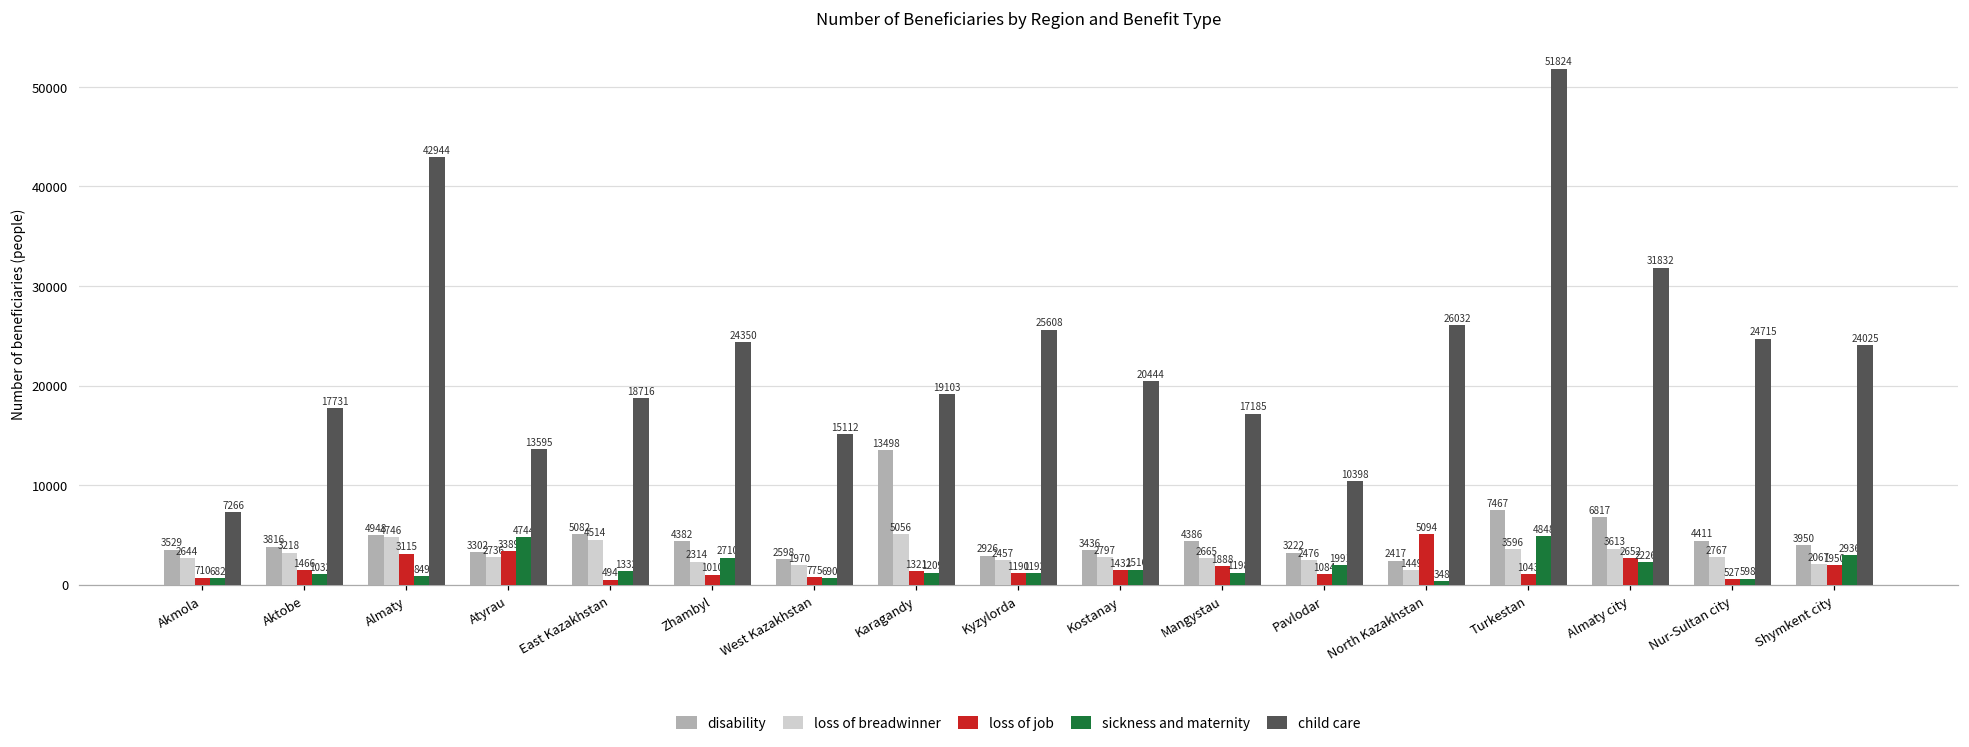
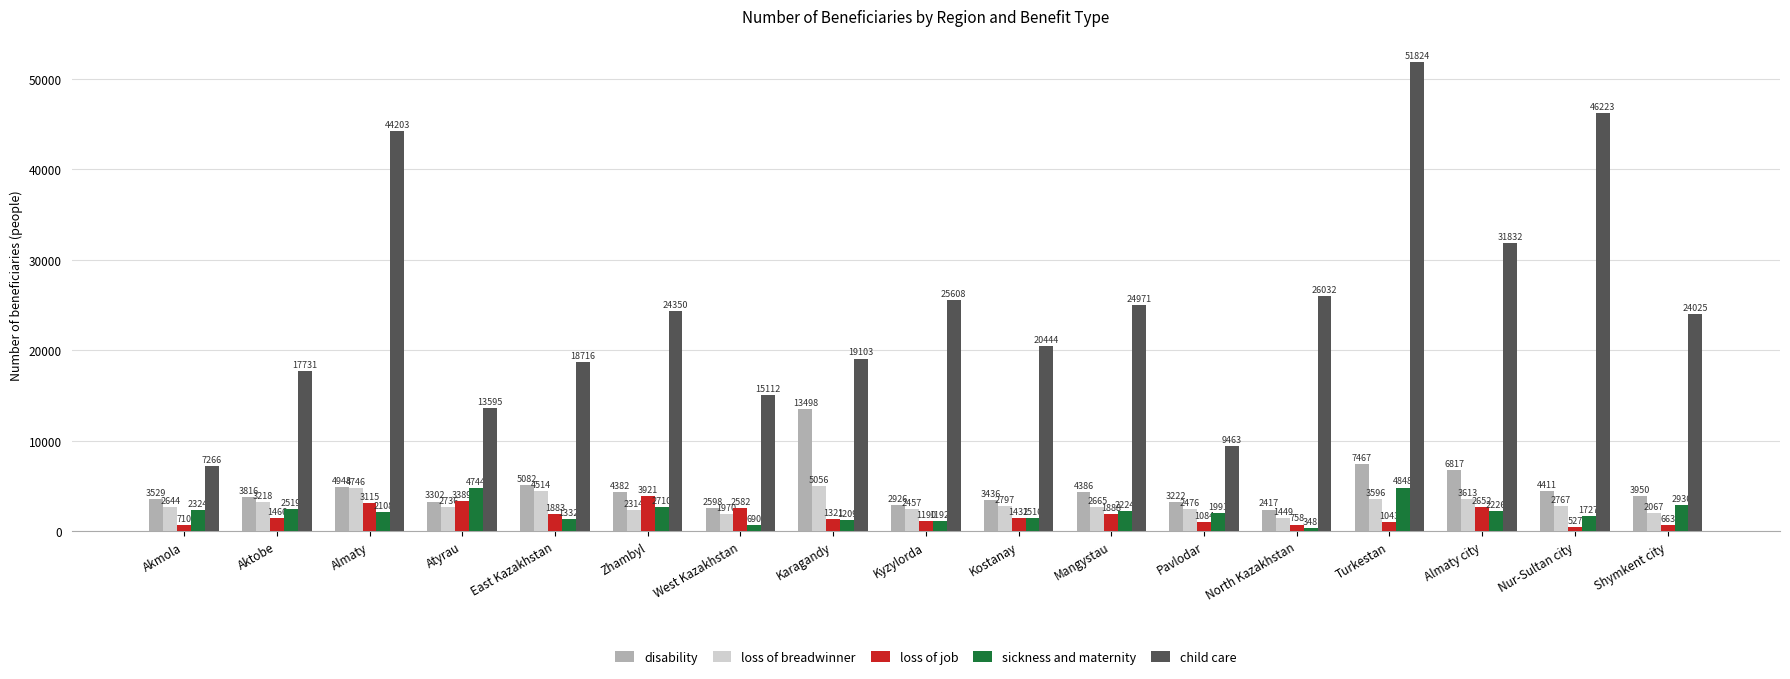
  {
    "loss of job": {
      "Akmola": 710,
      "Almaty": 3115,
      "Atyrau": 3389,
-     "East Kazakhstan": 494,
-     "Zhambyl": 1010,
-     "West Kazakhstan": 775,
+     "East Kazakhstan": 1883,
+     "Zhambyl": 3921,
+     "West Kazakhstan": 2582,
      "Mangystau": 1888,
      "Pavlodar": 1084,
-     "North Kazakhstan": 5094,
+     "North Kazakhstan": 758,
      "Turkestan": 1043,
      "Nur-Sultan city": 527,
-     "Shymkent city": 1950
+     "Shymkent city": 663
    },
    "sickness and maternity": {
-     "Akmola": 682,
-     "Aktobe": 1032,
-     "Almaty": 849,
+     "Akmola": 2324,
+     "Aktobe": 2519,
+     "Almaty": 2108,
      "Atyrau": 4744,
      "East Kazakhstan": 1332,
      "Zhambyl": 2710,
      "West Kazakhstan": 690,
-     "Mangystau": 1198,
+     "Mangystau": 2224,
      "Pavlodar": 1991,
      "North Kazakhstan": 348,
      "Turkestan": 4848,
-     "Nur-Sultan city": 598,
+     "Nur-Sultan city": 1727,
      "Shymkent city": 2936
    },
    "child care": {
      "Akmola": 7266,
      "Aktobe": 17731,
-     "Almaty": 42944,
+     "Almaty": 44203,
      "Atyrau": 13595,
      "East Kazakhstan": 18716,
      "Zhambyl": 24350,
      "West Kazakhstan": 15112,
      "Karagandy": 19103,
      "Kyzylorda": 25608,
      "Kostanay": 20444,
-     "Mangystau": 17185,
-     "Pavlodar": 10398,
+     "Mangystau": 24971,
+     "Pavlodar": 9463,
      "North Kazakhstan": 26032,
      "Turkestan": 51824,
      "Almaty city": 31832,
-     "Nur-Sultan city": 24715,
+     "Nur-Sultan city": 46223,
      "Shymkent city": 24025
    }
  }
